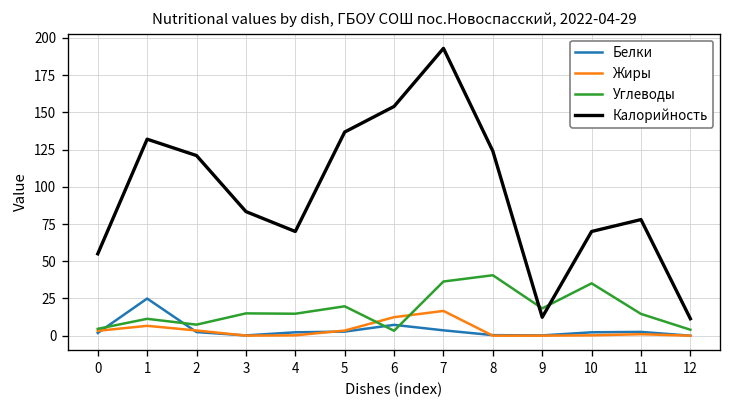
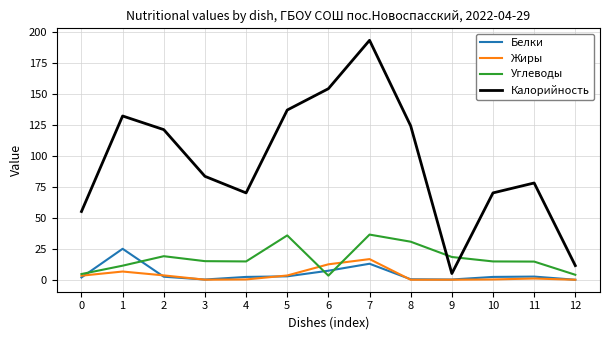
  {
    "Белки": {
      "1": 25,
      "4": 2,
      "6": 7,
-     "7": 4,
+     "7": 13,
      "10": 2
    },
    "Жиры": {
      "1": 7,
      "4": 0,
      "6": 12,
      "7": 17,
      "10": 0
    },
    "Углеводы": {
      "1": 11,
-     "2": 7,
+     "2": 19,
      "3": 15,
      "4": 15,
-     "5": 20,
+     "5": 36,
      "6": 3,
      "7": 36,
-     "8": 41,
+     "8": 31,
      "9": 18,
-     "10": 35,
+     "10": 15,
      "11": 15,
      "12": 4
    },
    "Калорийность": {
      "0": 55,
      "1": 132,
      "2": 121,
      "3": 83,
      "4": 70,
      "5": 137,
      "6": 154,
      "7": 193,
      "8": 124,
-     "9": 12,
+     "9": 5,
      "10": 70,
      "11": 78,
      "12": 11
    }
  }
